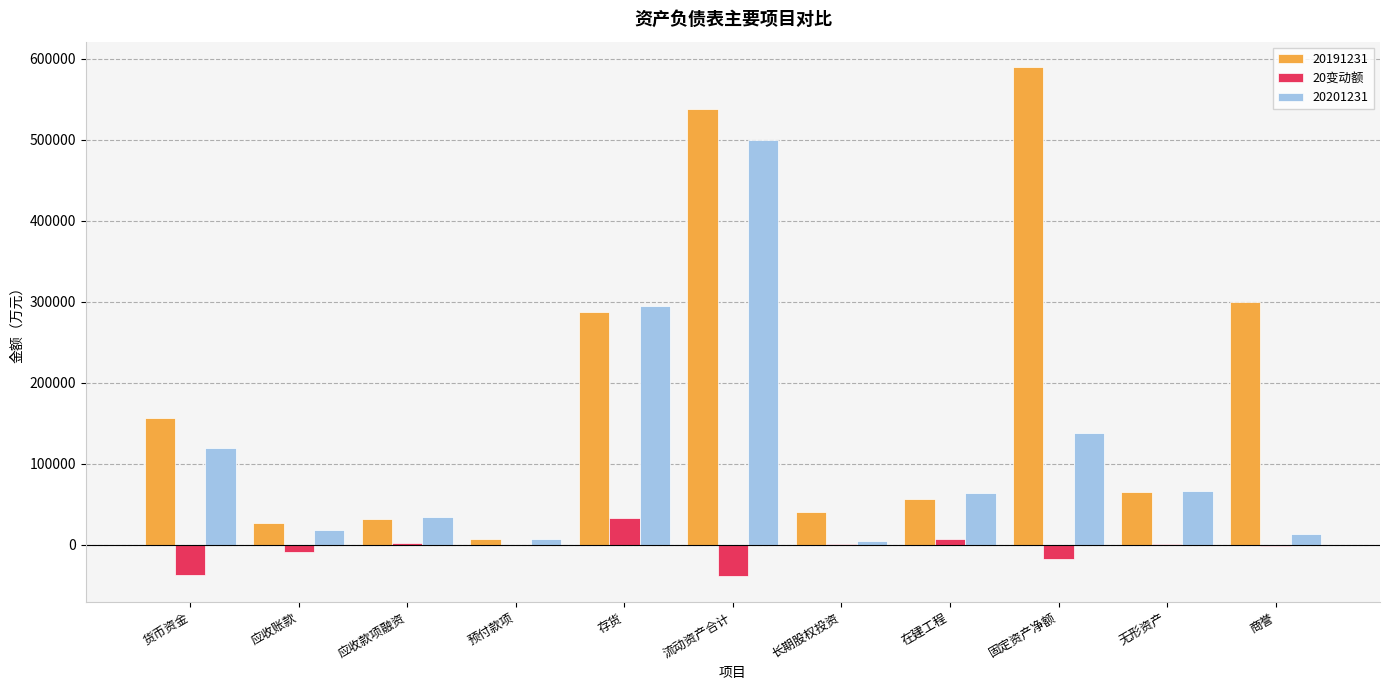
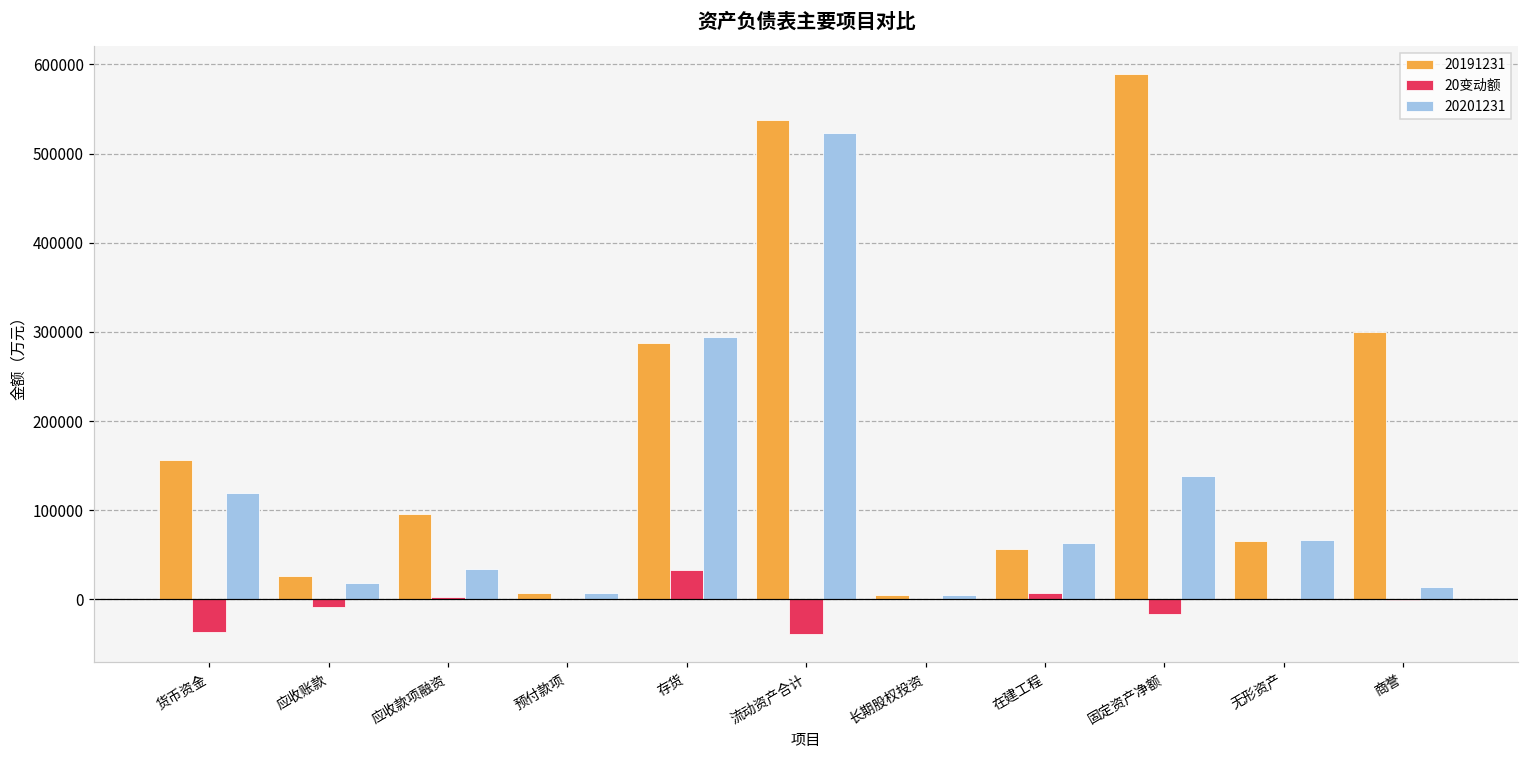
  {
    "20191231": {
      "货币资金": 160000,
      "应收账款": 30000,
-     "应收款项融资": 30000,
+     "应收款项融资": 100000,
      "预付款项": 10000,
      "存货": 290000,
      "流动资产合计": 540000,
-     "长期股权投资": 40000,
+     "长期股权投资": 0,
      "在建工程": 60000,
      "固定资产净额": 590000,
      "无形资产": 70000,
      "商誉": 300000
    },
    "20变动额": {
      "货币资金": -40000,
      "应收账款": -10000,
      "存货": 30000,
      "流动资产合计": -40000,
      "在建工程": 10000,
      "固定资产净额": -20000
    },
    "20201231": {
      "货币资金": 120000,
      "应收账款": 20000,
      "应收款项融资": 30000,
      "预付款项": 10000,
      "存货": 290000,
-     "流动资产合计": 500000,
+     "流动资产合计": 520000,
      "长期股权投资": 0,
      "在建工程": 60000,
      "固定资产净额": 140000,
      "无形资产": 70000,
      "商誉": 10000
    }
  }
